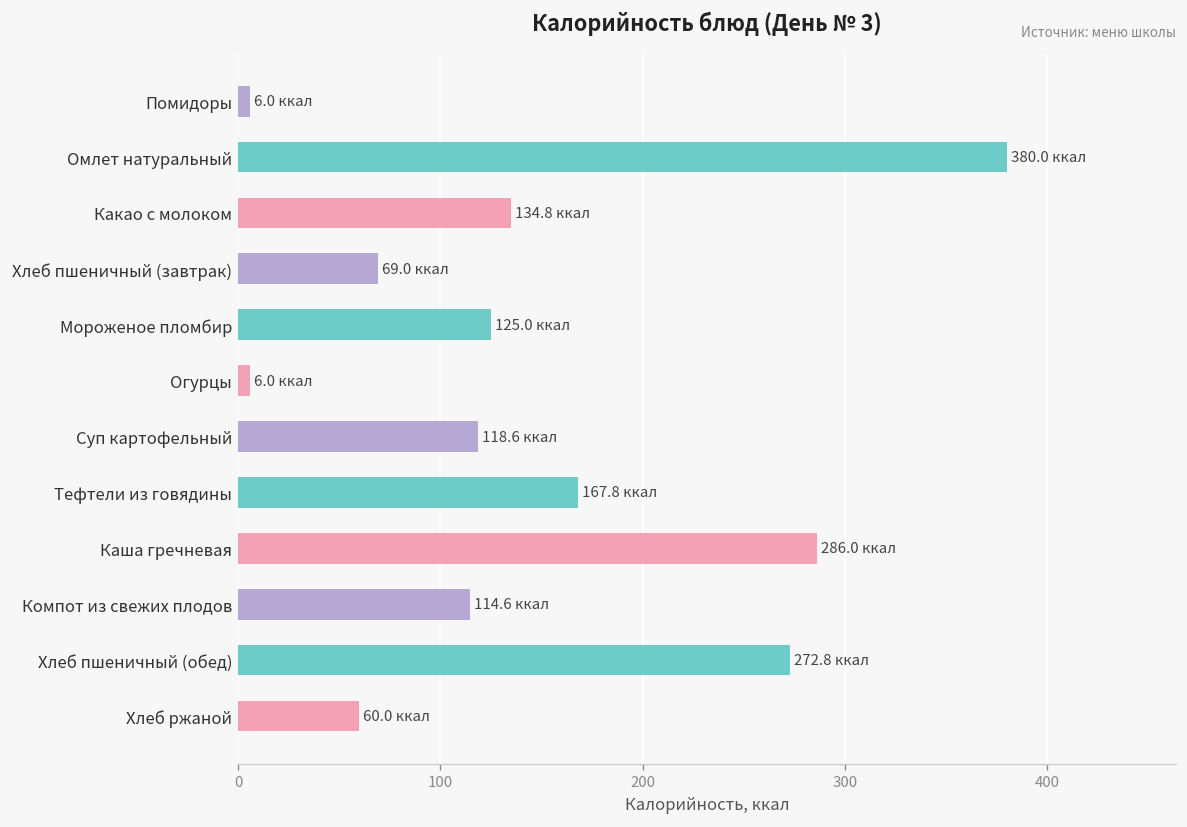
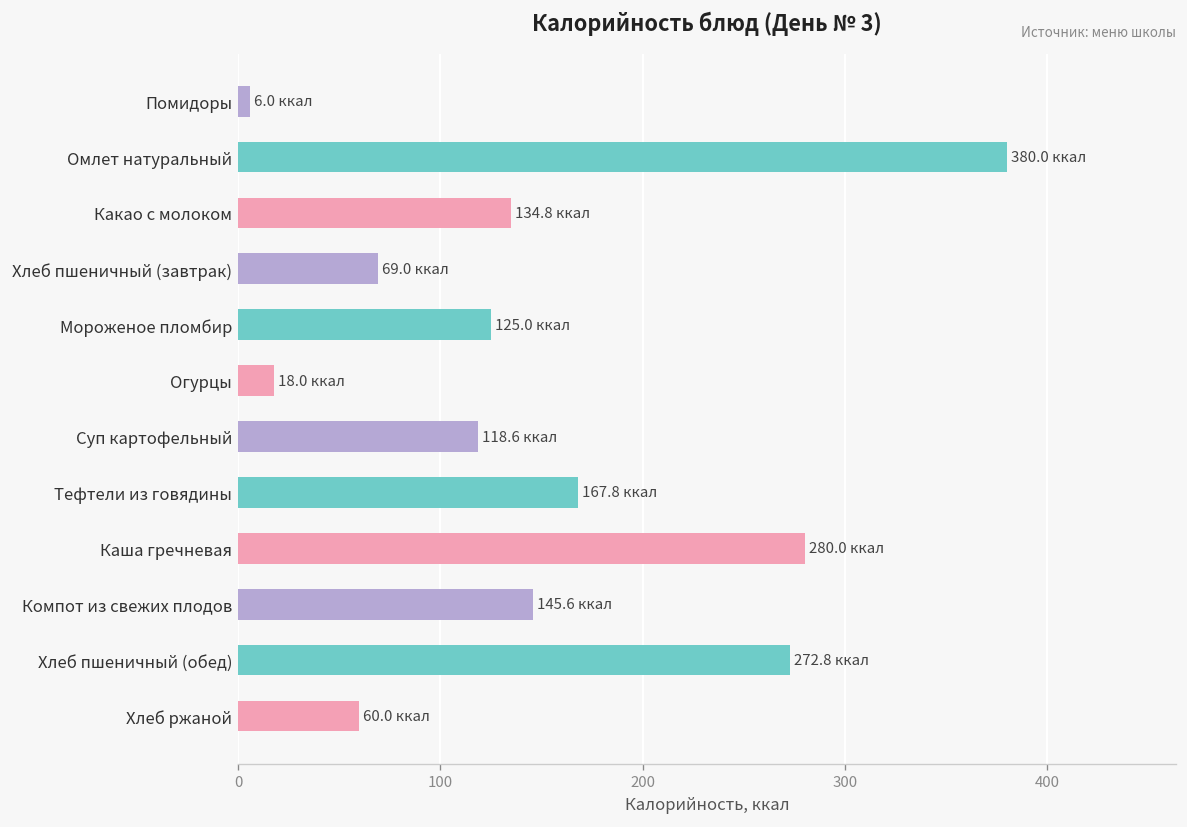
  {
    "Помидоры": 6.0,
    "Омлет натуральный": 380.0,
    "Какао с молоком": 134.8,
    "Хлеб пшеничный (завтрак)": 69.0,
    "Мороженое пломбир": 125.0,
-   "Огурцы": 6.0,
+   "Огурцы": 18.0,
    "Суп картофельный": 118.6,
    "Тефтели из говядины": 167.8,
-   "Каша гречневая": 286.0,
-   "Компот из свежих плодов": 114.6,
+   "Каша гречневая": 280.0,
+   "Компот из свежих плодов": 145.6,
    "Хлеб пшеничный (обед)": 272.8,
    "Хлеб ржаной": 60.0
  }
